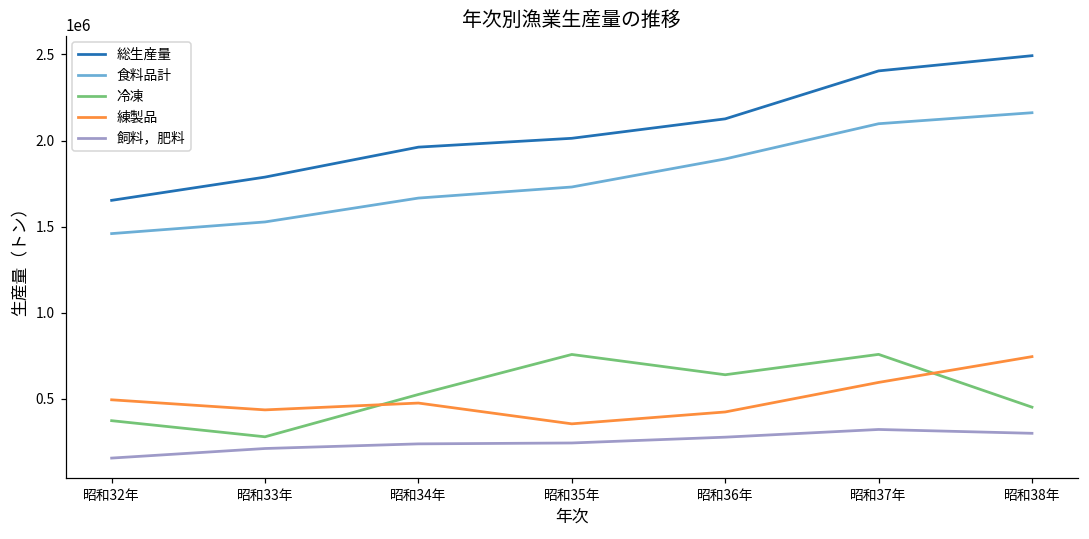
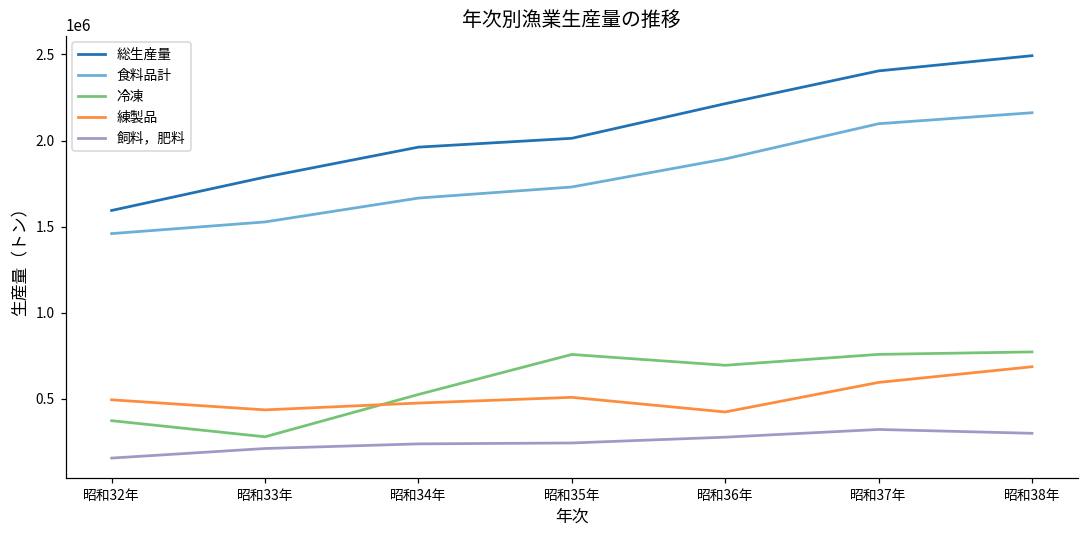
  {
    "総生産量": {
-     "昭和32年": 1650000,
+     "昭和32年": 1590000,
      "昭和33年": 1790000,
      "昭和34年": 1960000,
      "昭和35年": 2010000,
-     "昭和36年": 2130000,
+     "昭和36年": 2210000,
      "昭和37年": 2400000,
      "昭和38年": 2490000
    },
    "冷凍": {
      "昭和32年": 370000,
      "昭和33年": 280000,
      "昭和34年": 530000,
      "昭和35年": 760000,
-     "昭和36年": 640000,
+     "昭和36年": 700000,
      "昭和37年": 760000,
-     "昭和38年": 450000
+     "昭和38年": 770000
    },
    "練製品": {
      "昭和32年": 500000,
      "昭和33年": 440000,
      "昭和34年": 480000,
-     "昭和35年": 360000,
+     "昭和35年": 510000,
      "昭和36年": 420000,
      "昭和37年": 600000,
-     "昭和38年": 750000
+     "昭和38年": 690000
    }
  }
